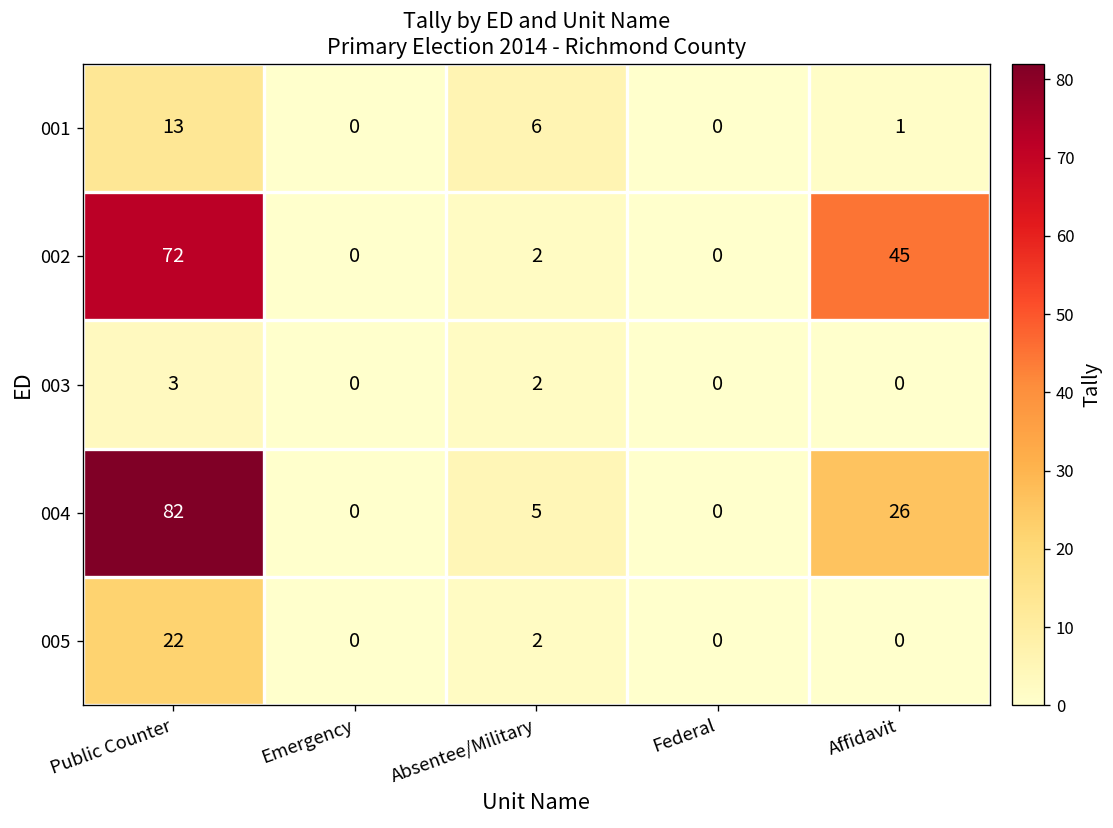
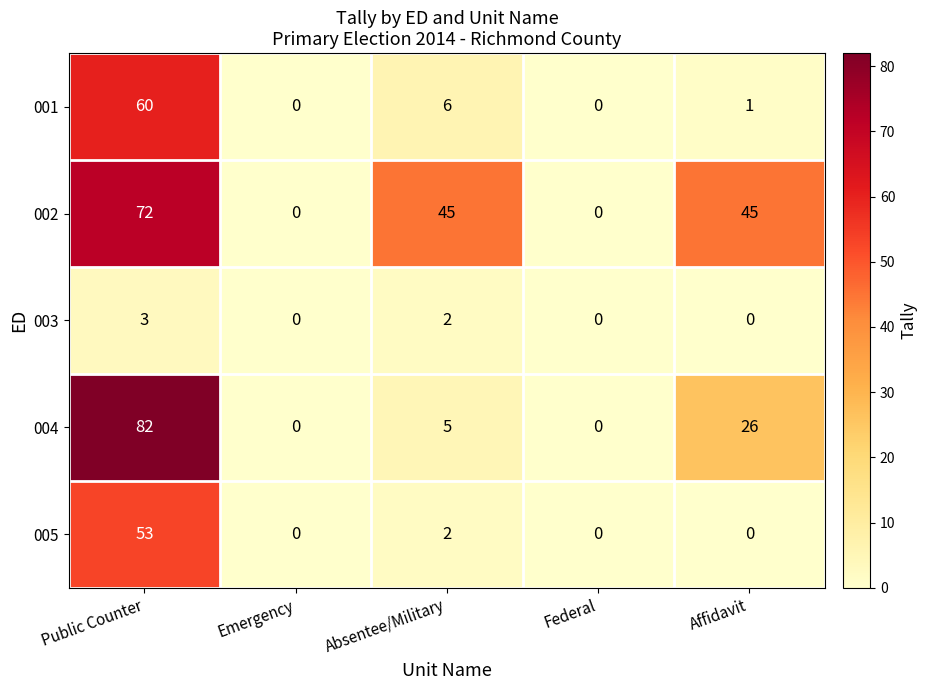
  {
    "001": {
-     "Public Counter": 13,
+     "Public Counter": 60,
      "Emergency": 0,
      "Absentee/Military": 6,
      "Federal": 0,
      "Affidavit": 1
    },
    "002": {
      "Public Counter": 72,
      "Emergency": 0,
-     "Absentee/Military": 2,
+     "Absentee/Military": 45,
      "Federal": 0,
      "Affidavit": 45
    },
    "003": {
      "Public Counter": 3,
      "Emergency": 0,
      "Absentee/Military": 2,
      "Federal": 0,
      "Affidavit": 0
    },
    "004": {
      "Public Counter": 82,
      "Emergency": 0,
      "Absentee/Military": 5,
      "Federal": 0,
      "Affidavit": 26
    },
    "005": {
-     "Public Counter": 22,
+     "Public Counter": 53,
      "Emergency": 0,
      "Absentee/Military": 2,
      "Federal": 0,
      "Affidavit": 0
    }
  }
